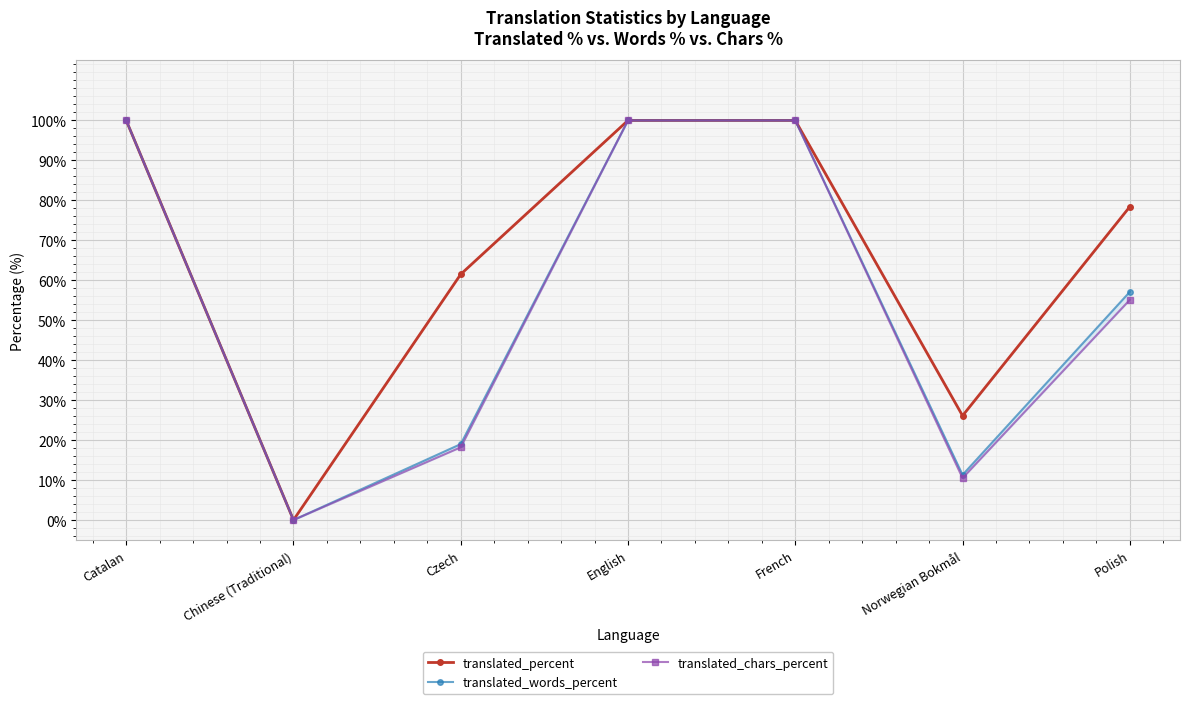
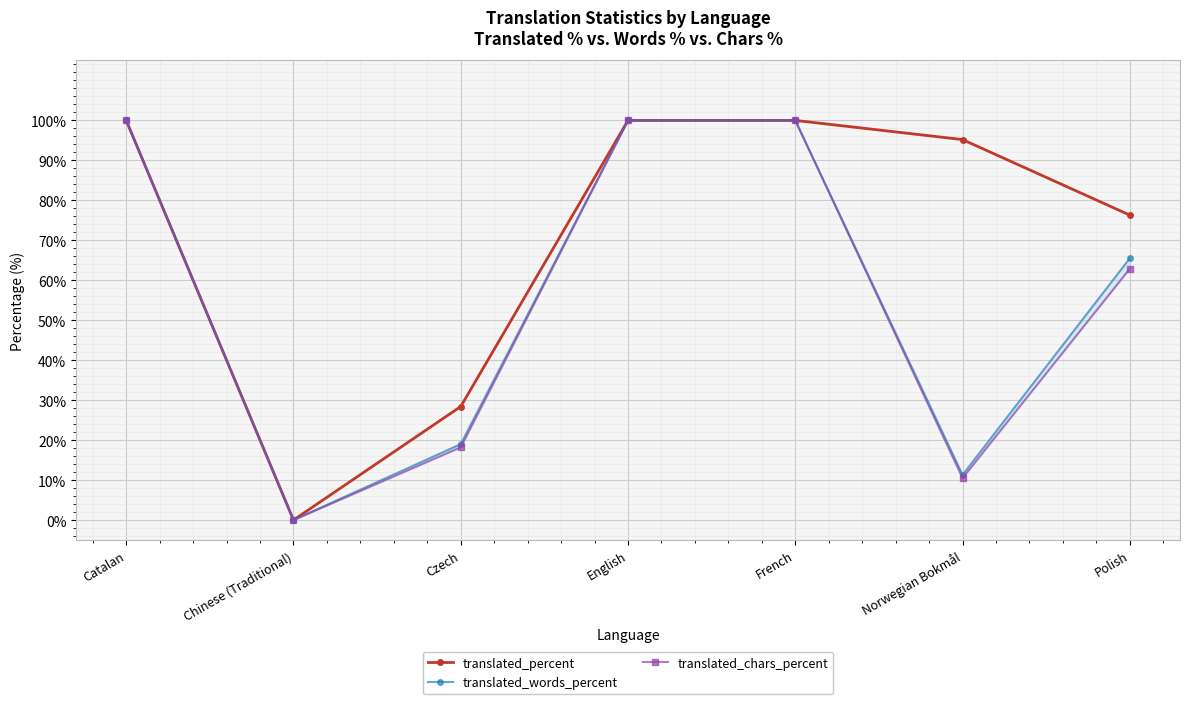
  {
    "translated_percent": {
-     "Czech": "62%",
-     "Norwegian Bokmål": "26%",
-     "Polish": "78%"
+     "Czech": "28%",
+     "Norwegian Bokmål": "95%",
+     "Polish": "76%"
    },
    "translated_words_percent": {
      "Czech": "19%",
      "Norwegian Bokmål": "11%",
-     "Polish": "57%"
+     "Polish": "66%"
    },
    "translated_chars_percent": {
      "Czech": "18%",
      "Norwegian Bokmål": "11%",
-     "Polish": "55%"
+     "Polish": "63%"
    }
  }
